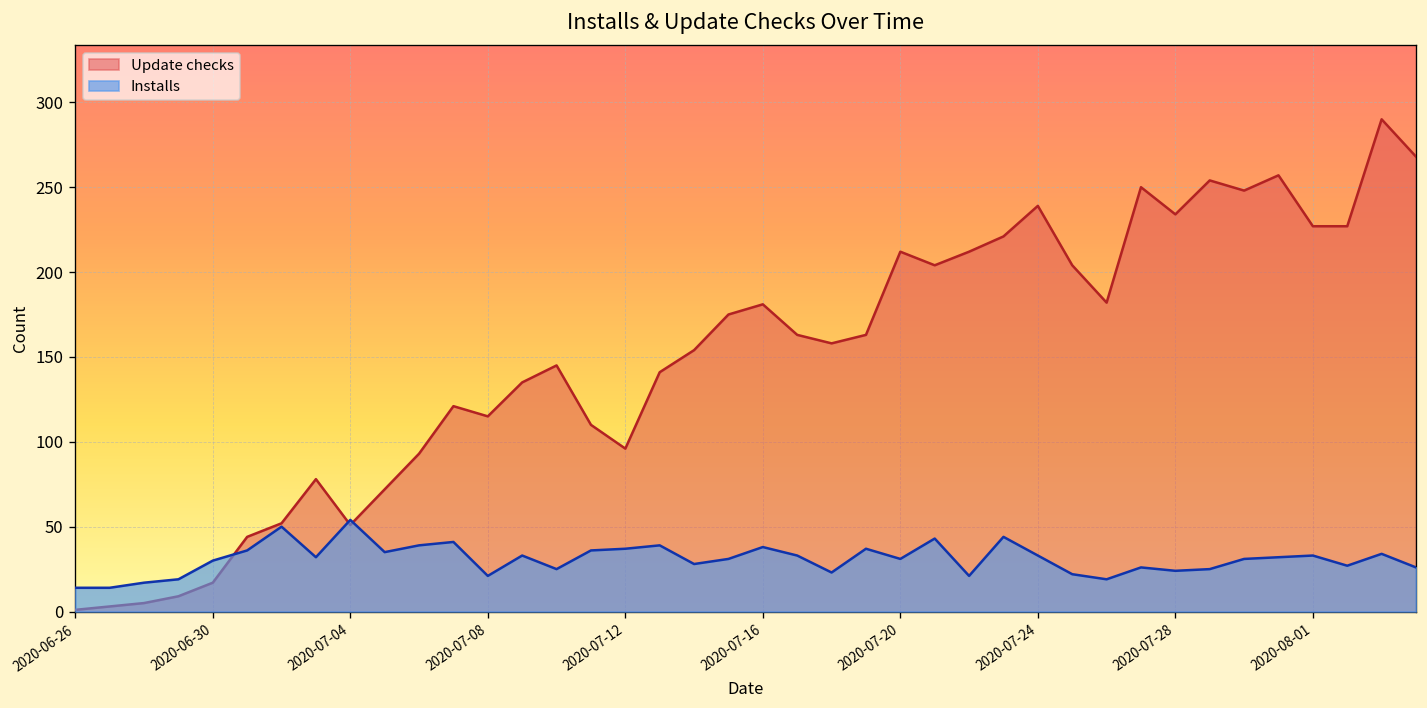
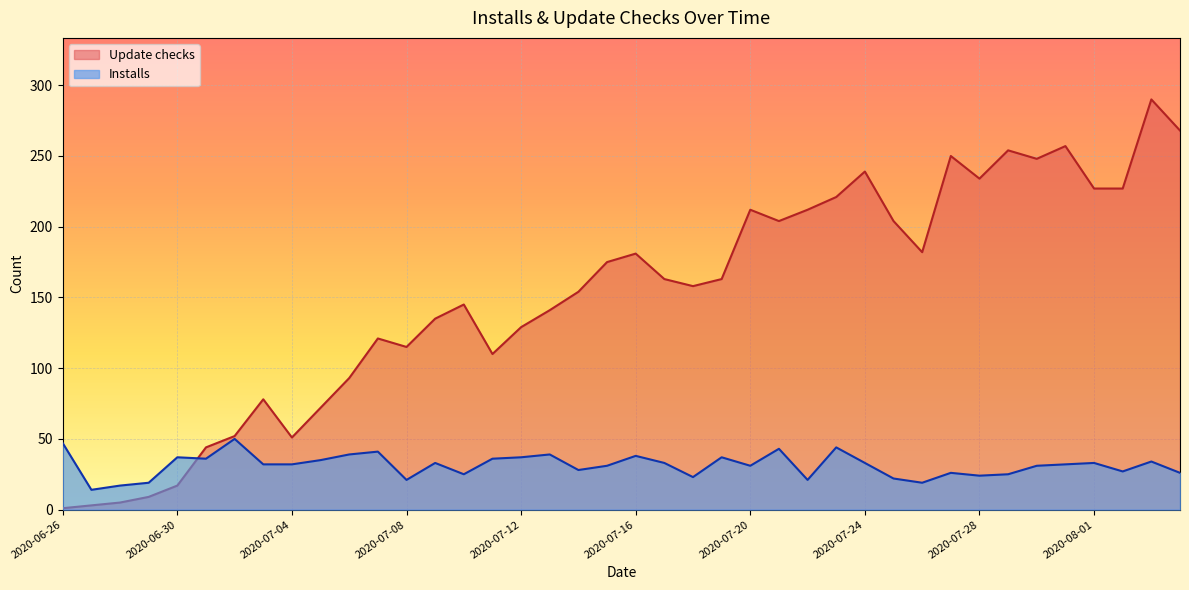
  {
    "Update checks": {
      "2020-06-26": 1,
      "2020-06-30": 17,
      "2020-07-04": 51,
      "2020-07-08": 115,
-     "2020-07-12": 96,
+     "2020-07-12": 129,
      "2020-07-16": 181,
      "2020-07-20": 212,
      "2020-07-24": 239,
      "2020-07-28": 234,
      "2020-08-01": 227
    },
    "Installs": {
-     "2020-06-26": 14,
-     "2020-06-30": 30,
-     "2020-07-04": 54,
+     "2020-06-26": 47,
+     "2020-06-30": 37,
+     "2020-07-04": 32,
      "2020-07-08": 21,
      "2020-07-12": 37,
      "2020-07-16": 38,
      "2020-07-20": 31,
      "2020-07-24": 33,
      "2020-07-28": 24,
      "2020-08-01": 33
    }
  }
